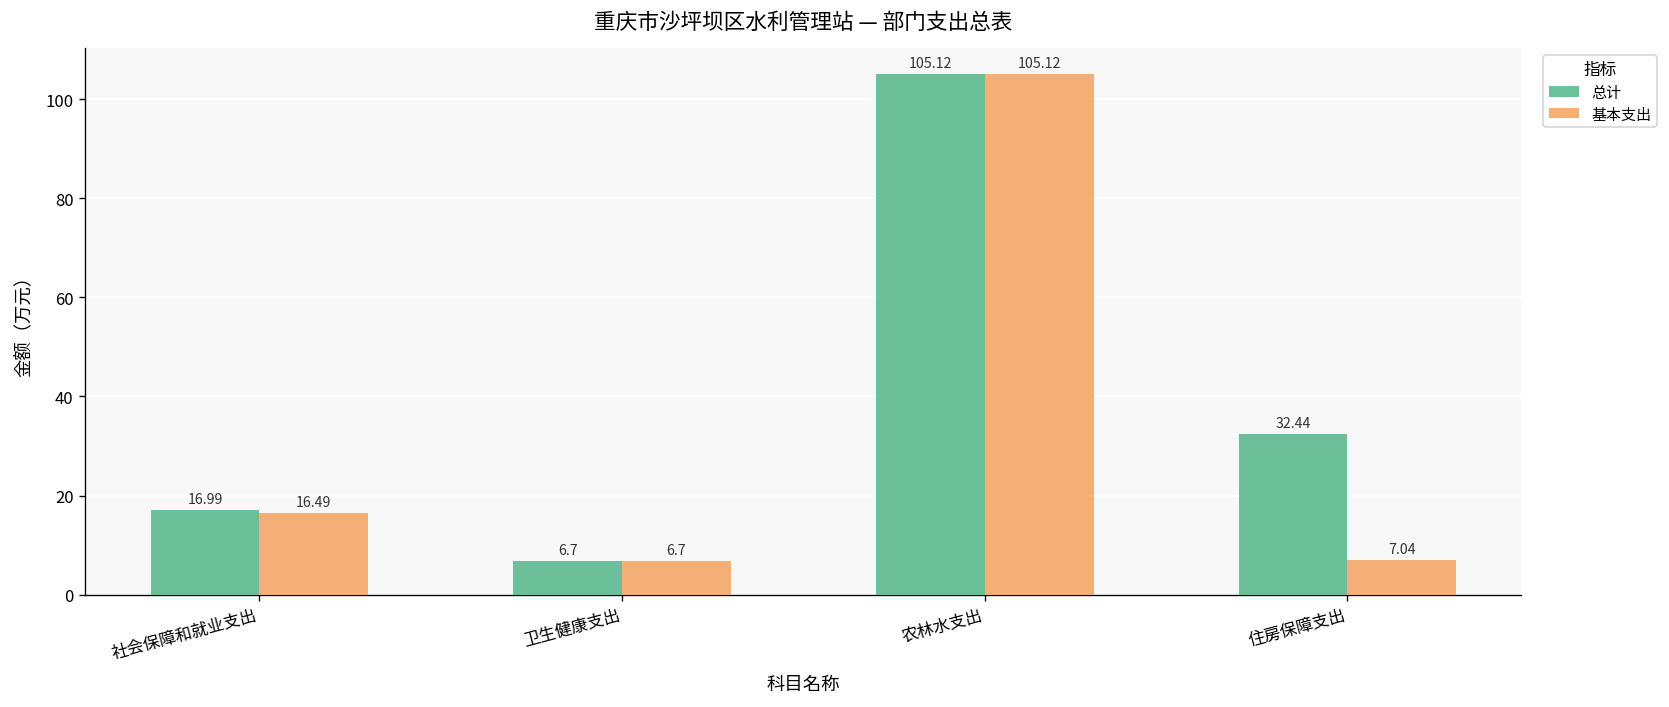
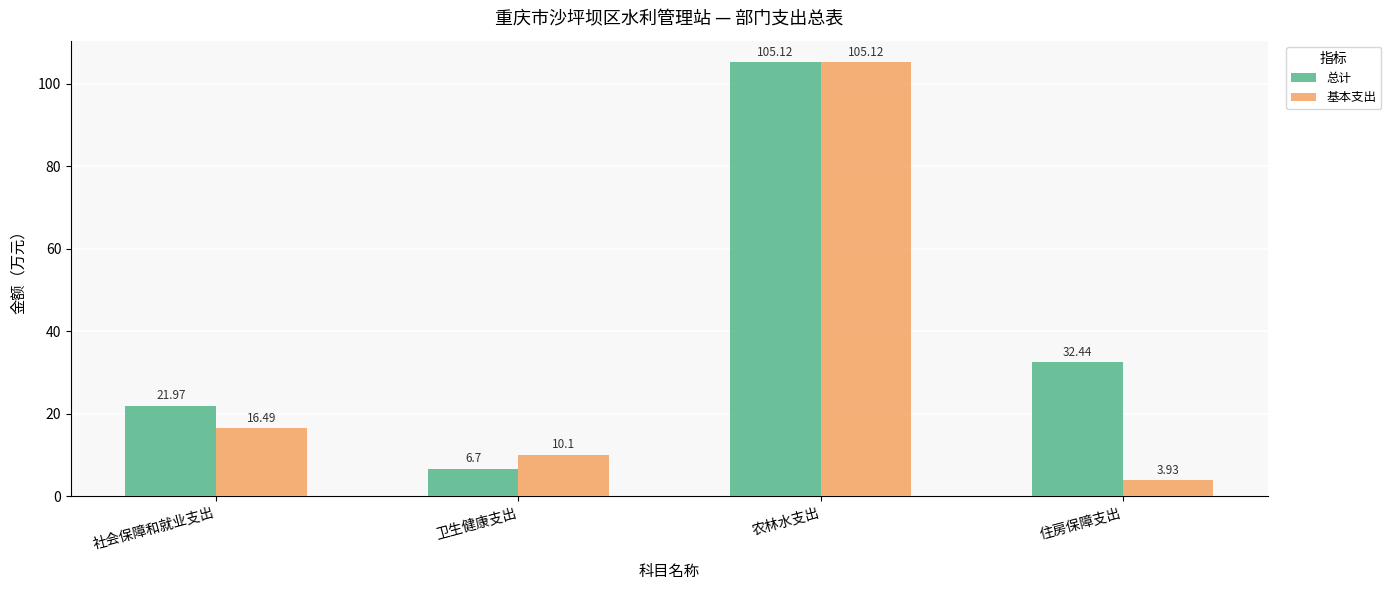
  {
    "总计": {
-     "社会保障和就业支出": 16.99,
+     "社会保障和就业支出": 21.97,
      "卫生健康支出": 6.7,
      "农林水支出": 105.12,
      "住房保障支出": 32.44
    },
    "基本支出": {
      "社会保障和就业支出": 16.49,
-     "卫生健康支出": 6.7,
+     "卫生健康支出": 10.1,
      "农林水支出": 105.12,
-     "住房保障支出": 7.04
+     "住房保障支出": 3.93
    }
  }
